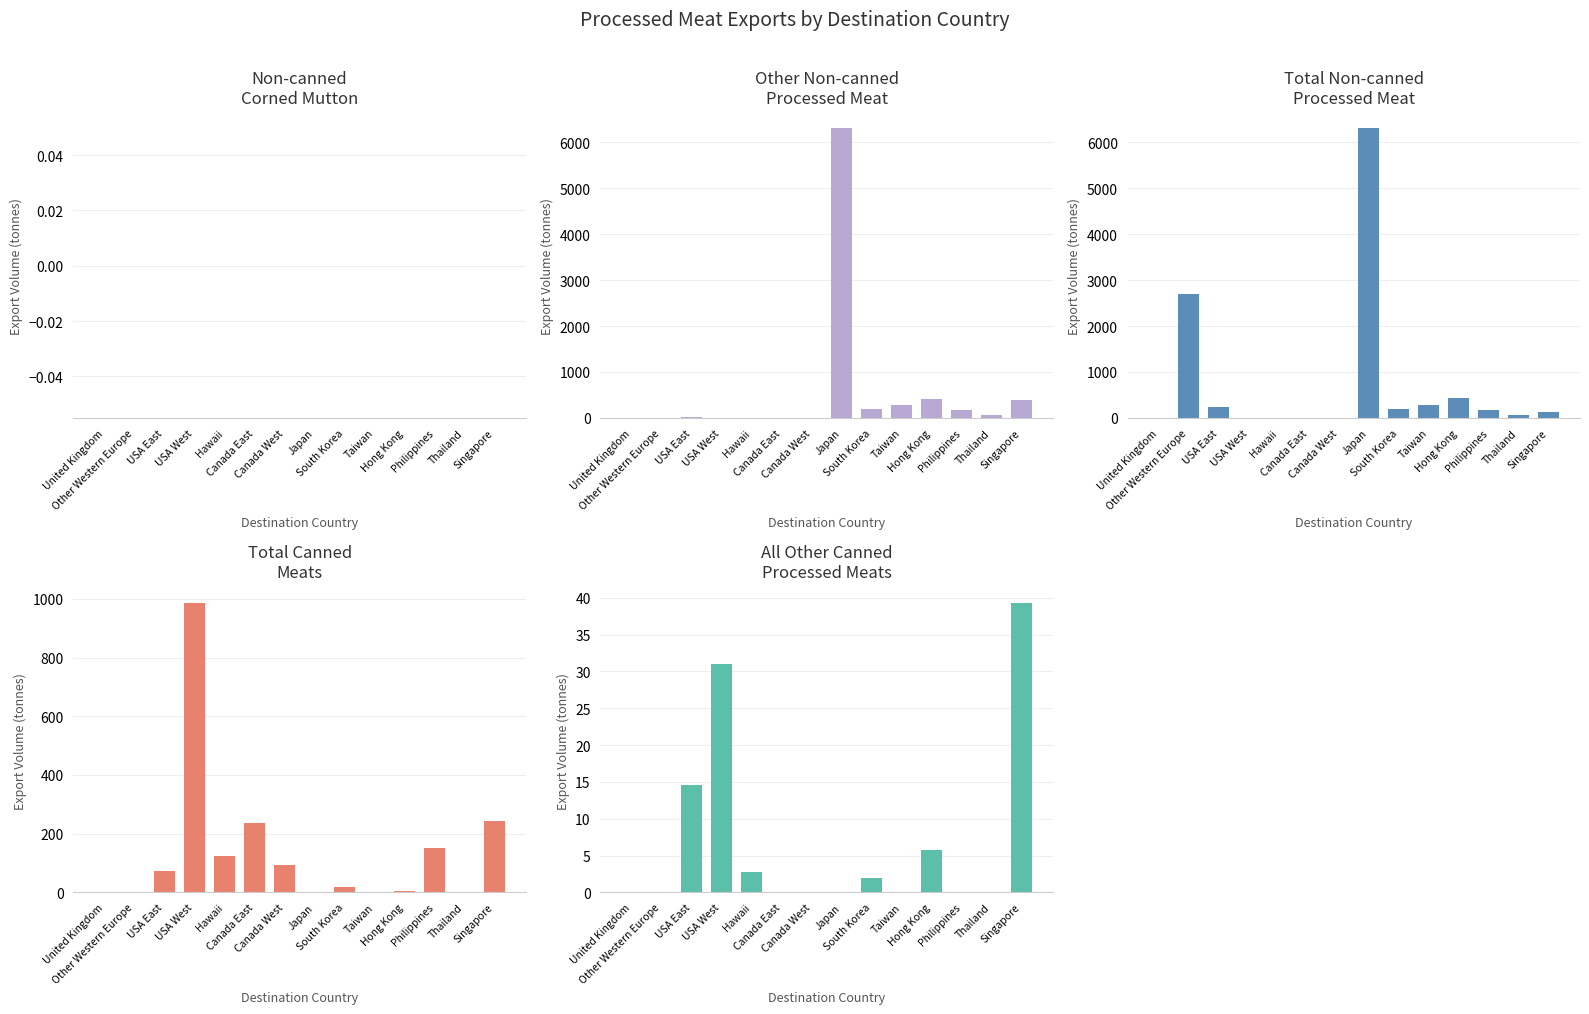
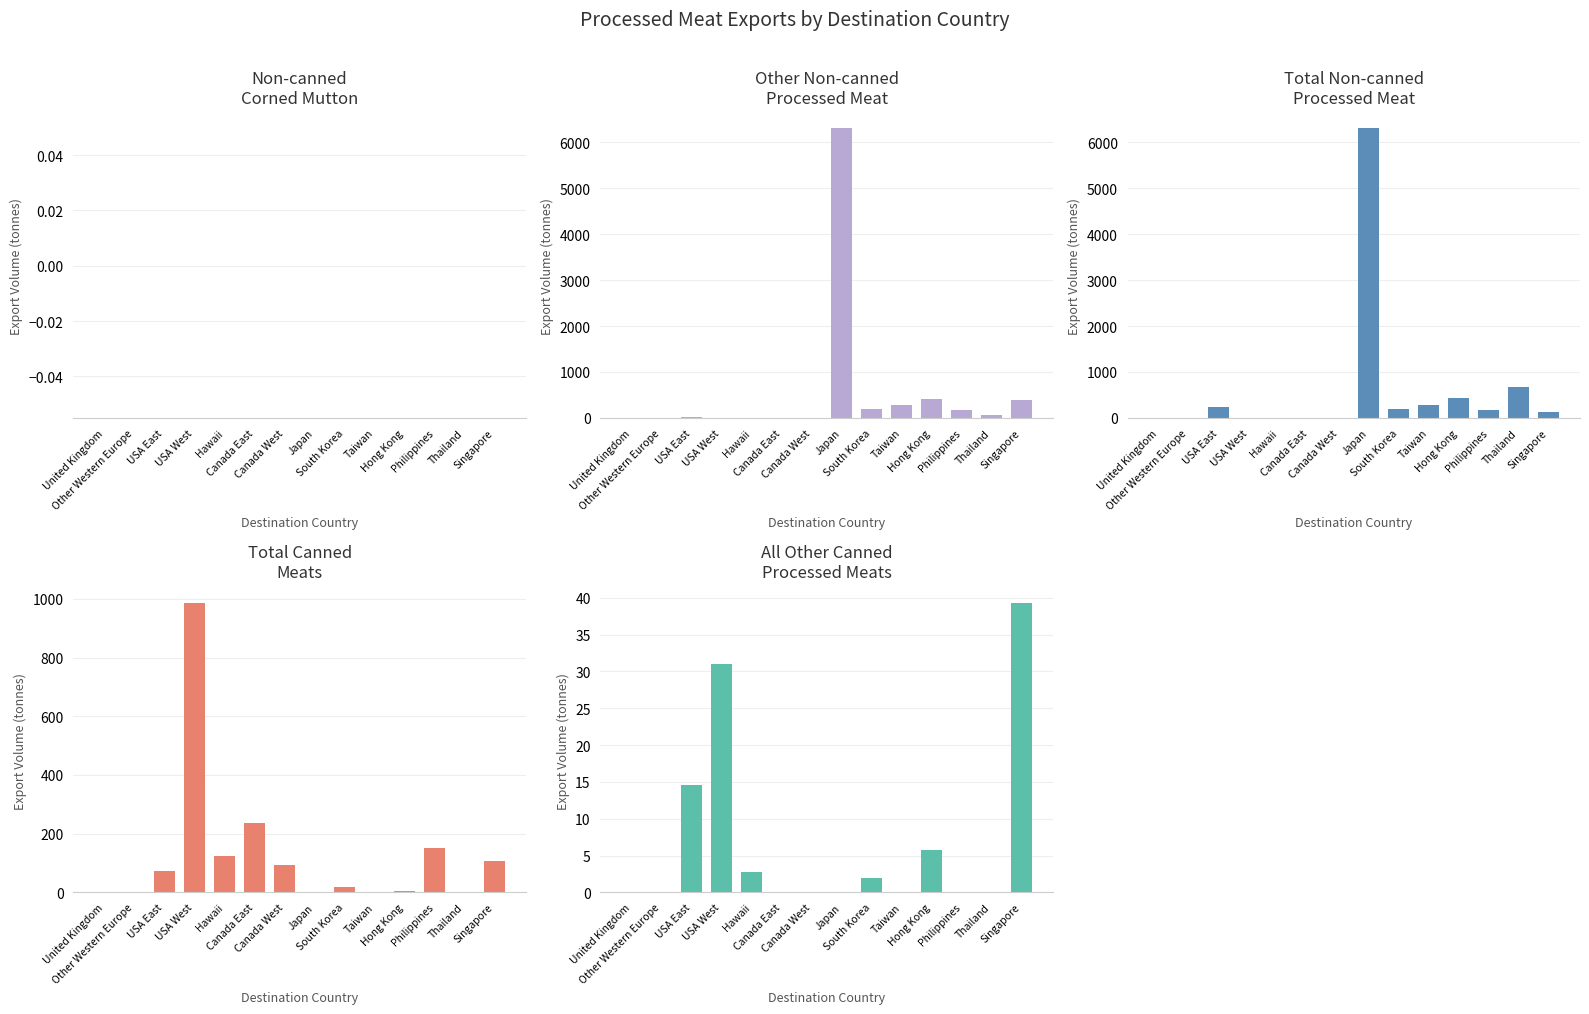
  {
    "Non-canned Corned Mutton": {
      "United Kingdom": 0.000,
      "Other Western Europe": 0.000,
      "USA East": 0.000,
      "USA West": 0.000,
      "Hawaii": 0.000,
      "Canada East": 0.000,
      "Canada West": 0.000,
      "Japan": 0.000,
      "South Korea": 0.000,
      "Taiwan": 0.000,
      "Hong Kong": 0.000,
      "Philippines": 0.000,
      "Thailand": 0.000,
      "Singapore": 0.000
    },
    "Other Non-canned Processed Meat": {
      "USA West": 0,
      "Canada West": 0,
      "Japan": 6300,
      "South Korea": 200,
      "Taiwan": 300,
      "Hong Kong": 400,
      "Philippines": 200,
      "Thailand": 100,
      "Singapore": 400
    },
    "Total Non-canned Processed Meat": {
-     "Other Western Europe": 2700,
+     "Other Western Europe": 0,
      "USA East": 200,
      "USA West": 0,
      "Canada West": 0,
      "Japan": 6300,
      "South Korea": 200,
      "Taiwan": 300,
      "Hong Kong": 400,
      "Philippines": 200,
-     "Thailand": 100,
+     "Thailand": 700,
      "Singapore": 100
    },
    "Total Canned Meats": {
      "United Kingdom": 0,
      "Other Western Europe": 0,
      "USA East": 70,
      "USA West": 990,
      "Hawaii": 120,
      "Canada East": 240,
      "Canada West": 90,
      "Japan": 0,
      "South Korea": 20,
      "Taiwan": 0,
      "Philippines": 150,
      "Thailand": 0,
-     "Singapore": 240
+     "Singapore": 110
    },
    "All Other Canned Processed Meats": {
      "United Kingdom": 0,
      "Other Western Europe": 0,
      "USA East": 15,
      "USA West": 31,
      "Hawaii": 3,
      "Canada East": 0,
      "Canada West": 0,
      "Japan": 0,
      "South Korea": 2,
      "Taiwan": 0,
      "Hong Kong": 6,
      "Philippines": 0,
      "Thailand": 0,
      "Singapore": 39
    }
  }
